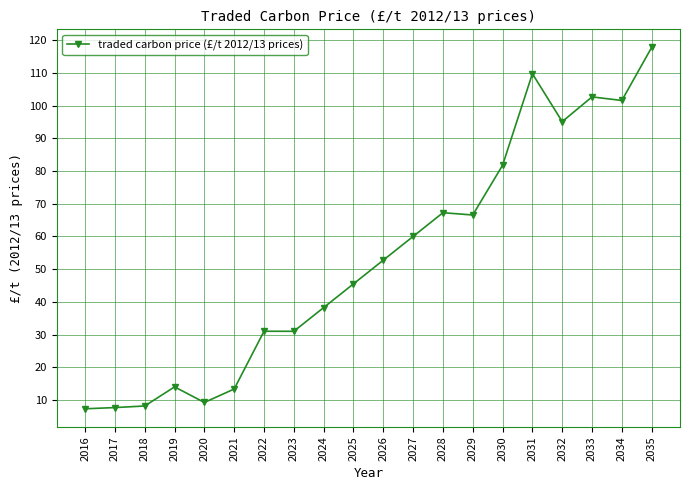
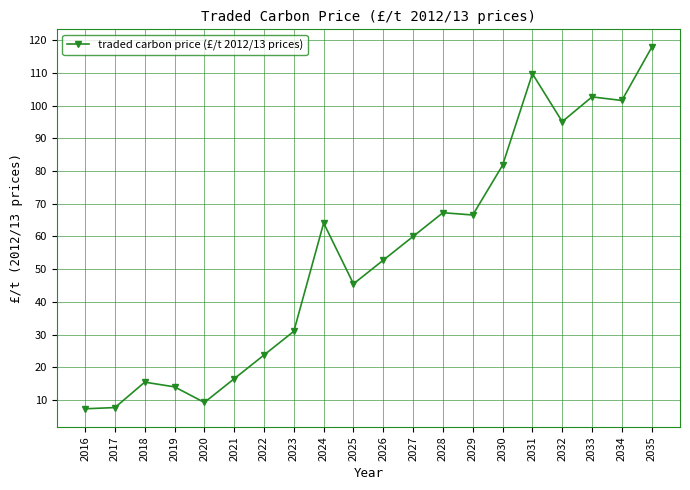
  {
    "2016": 7,
    "2017": 8,
-   "2018": 8,
+   "2018": 15,
    "2019": 14,
    "2020": 9,
-   "2021": 13,
-   "2022": 31,
+   "2021": 16,
+   "2022": 24,
    "2023": 31,
-   "2024": 38,
+   "2024": 64,
    "2025": 45,
    "2026": 53,
    "2027": 60,
    "2028": 67,
    "2029": 67,
    "2030": 82,
    "2031": 110,
    "2032": 95,
    "2033": 103,
    "2034": 102,
    "2035": 118
  }
